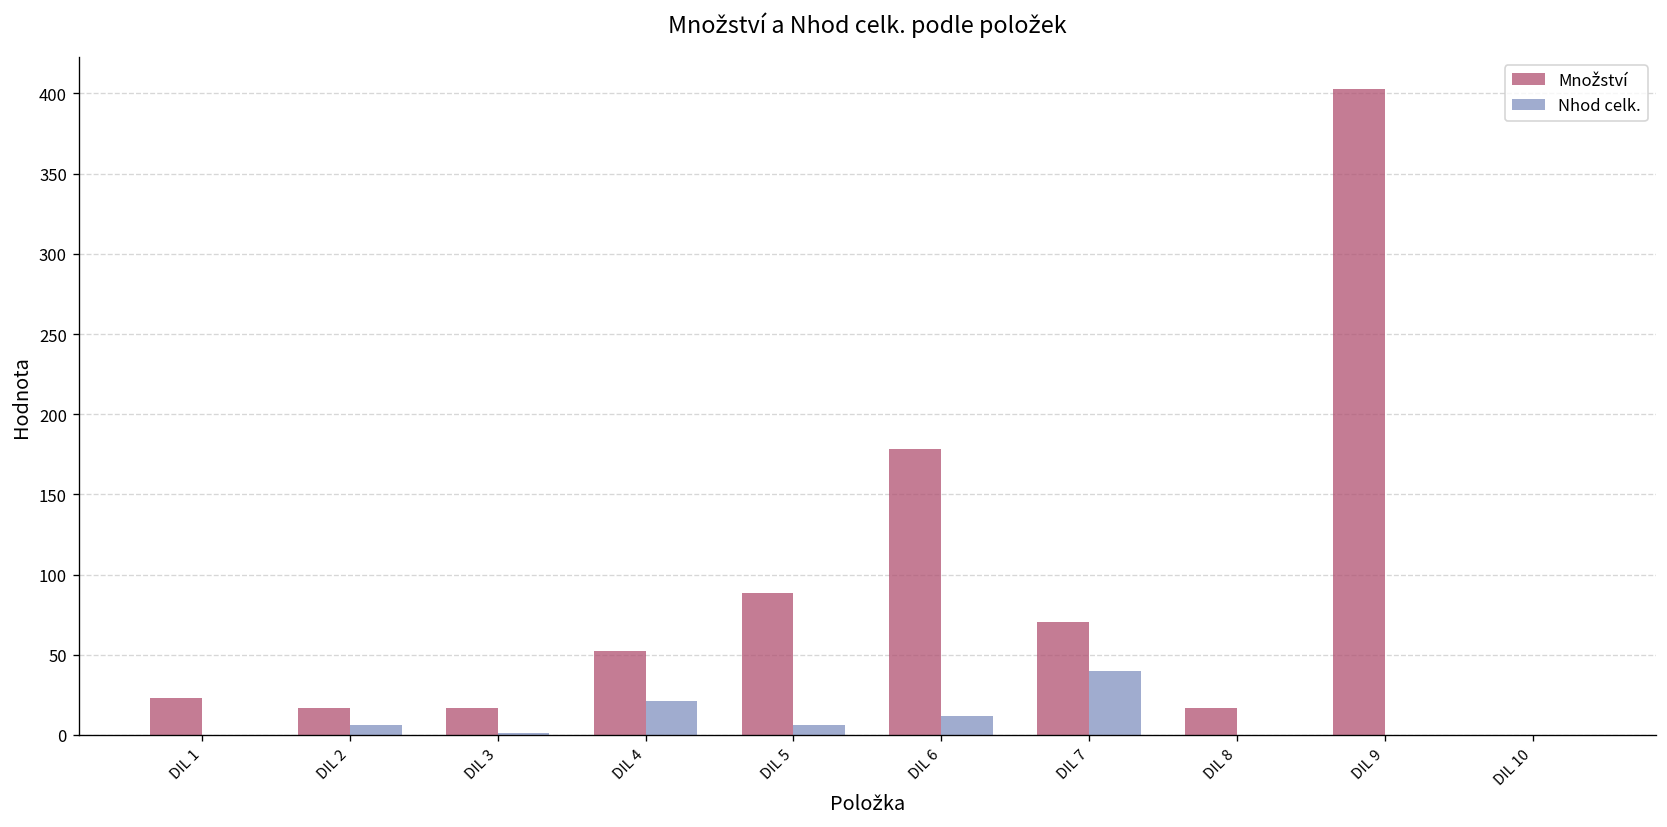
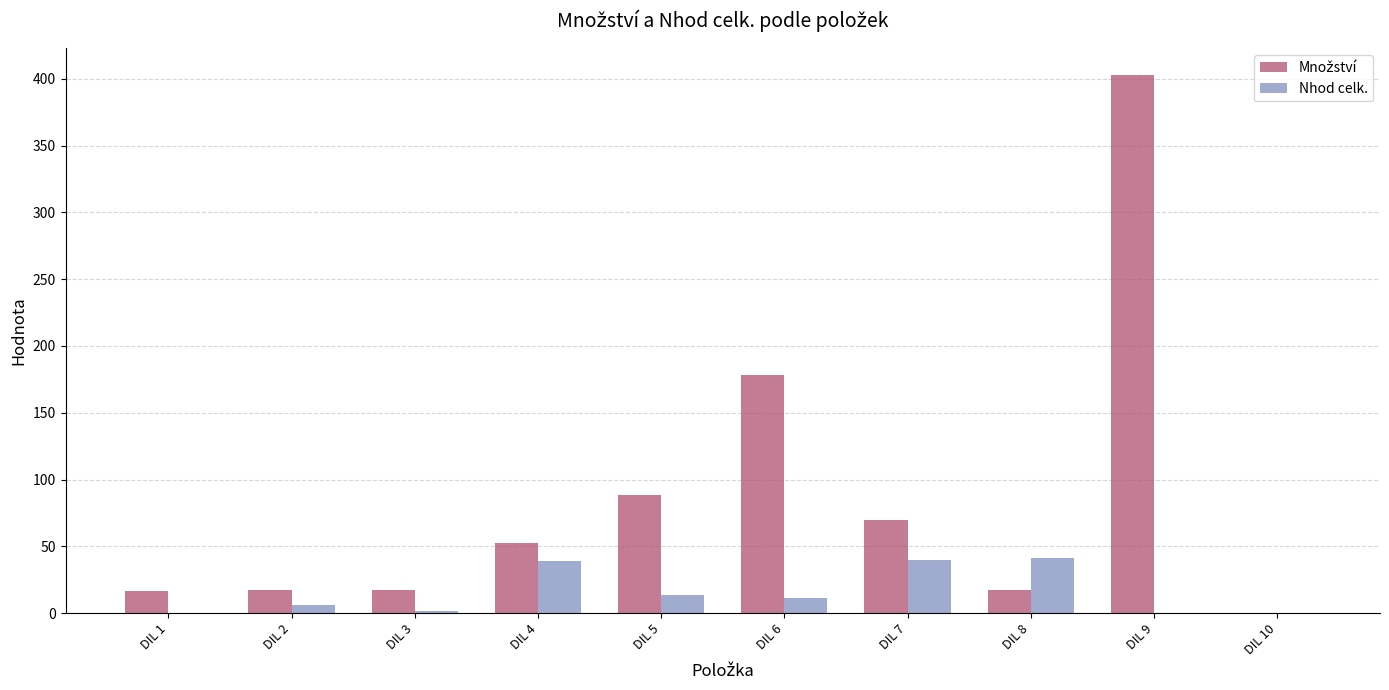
  {
    "Množství": {
-     "DIL 1": 23,
+     "DIL 1": 16,
      "DIL 2": 17,
      "DIL 3": 17,
      "DIL 4": 52,
      "DIL 5": 88,
      "DIL 6": 178,
      "DIL 7": 70,
      "DIL 8": 17,
      "DIL 9": 403,
      "DIL 10": 0
    },
    "Nhod celk.": {
      "DIL 1": 0,
      "DIL 2": 6,
-     "DIL 4": 21,
-     "DIL 5": 6,
+     "DIL 4": 39,
+     "DIL 5": 13,
      "DIL 6": 12,
      "DIL 7": 40,
-     "DIL 8": 0,
+     "DIL 8": 41,
      "DIL 9": 0,
      "DIL 10": 0
    }
  }
